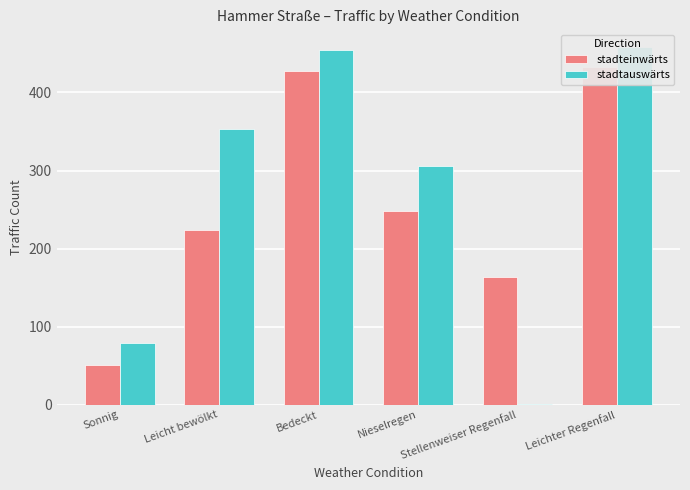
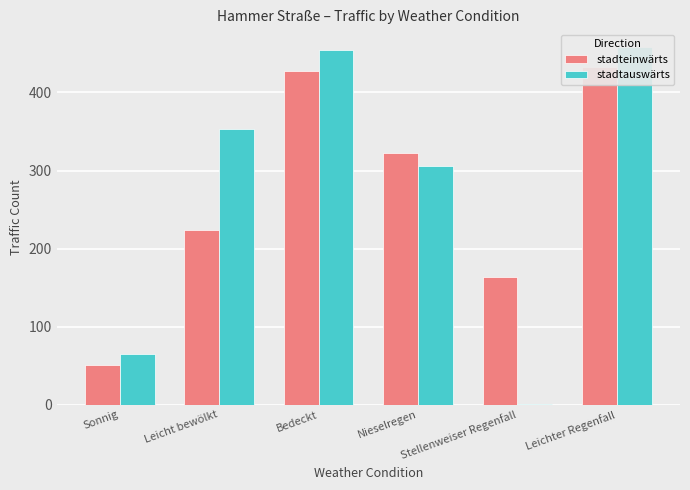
  {
    "stadteinwärts": {
      "Sonnig": 50,
      "Leicht bewölkt": 220,
      "Bedeckt": 430,
-     "Nieselregen": 250,
+     "Nieselregen": 320,
      "Stellenweiser Regenfall": 160
    },
    "stadtauswärts": {
-     "Sonnig": 80,
+     "Sonnig": 70,
      "Leicht bewölkt": 350,
      "Bedeckt": 460,
      "Nieselregen": 310
    }
  }
